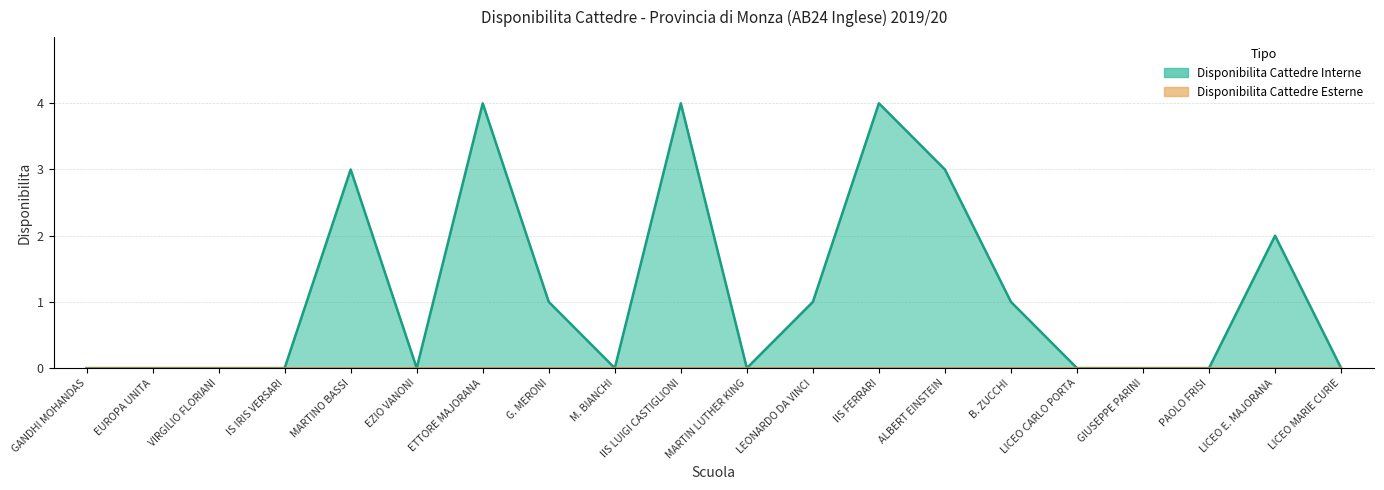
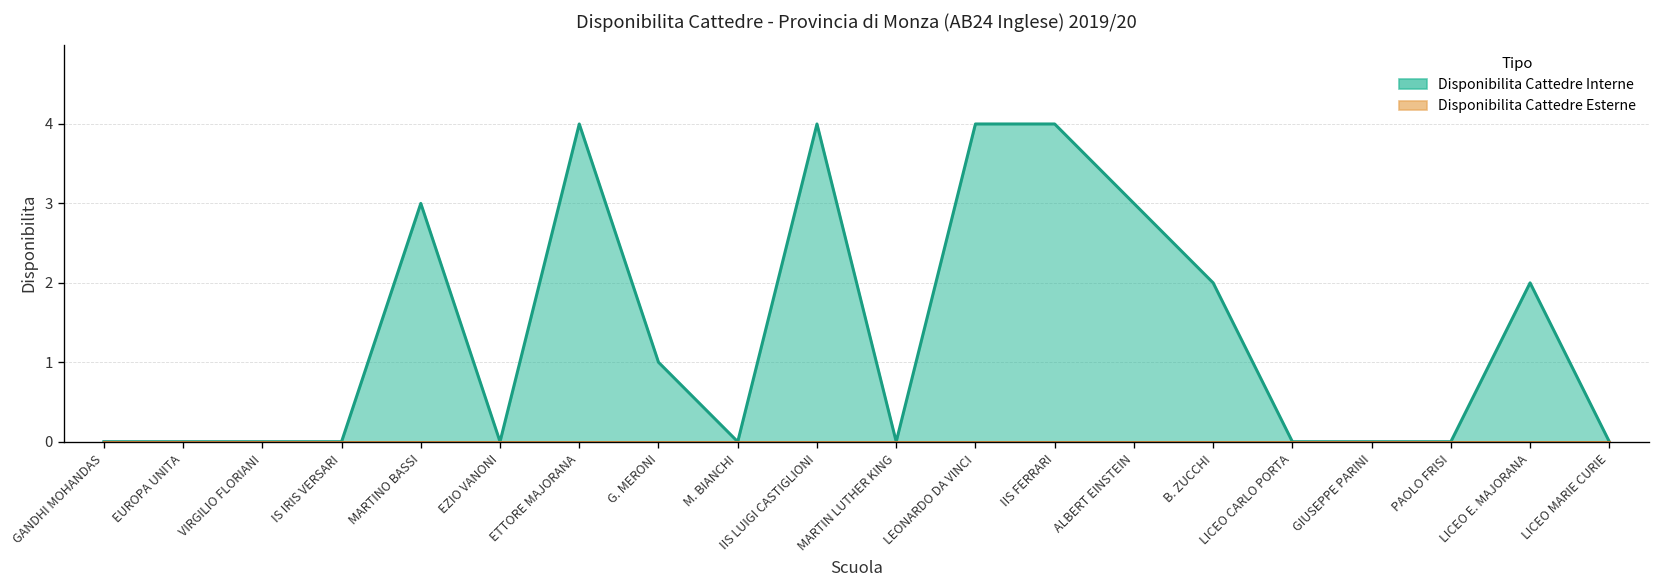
  {
    "Disponibilita Cattedre Interne": {
      "MARTINO BASSI": 3,
      "ETTORE MAJORANA": 4,
      "G. MERONI": 1,
      "IIS LUIGI CASTIGLIONI": 4,
-     "LEONARDO DA VINCI": 1,
+     "LEONARDO DA VINCI": 4,
      "IIS FERRARI": 4,
      "ALBERT EINSTEIN": 3,
-     "B. ZUCCHI": 1,
+     "B. ZUCCHI": 2,
      "LICEO E. MAJORANA": 2
    },
    "Disponibilita Cattedre Esterne": {
      "MARTINO BASSI": 0,
      "ETTORE MAJORANA": 0,
      "G. MERONI": 0,
      "IIS LUIGI CASTIGLIONI": 0,
      "LEONARDO DA VINCI": 0,
      "IIS FERRARI": 0,
      "ALBERT EINSTEIN": 0,
      "B. ZUCCHI": 0,
      "LICEO E. MAJORANA": 0
    }
  }
